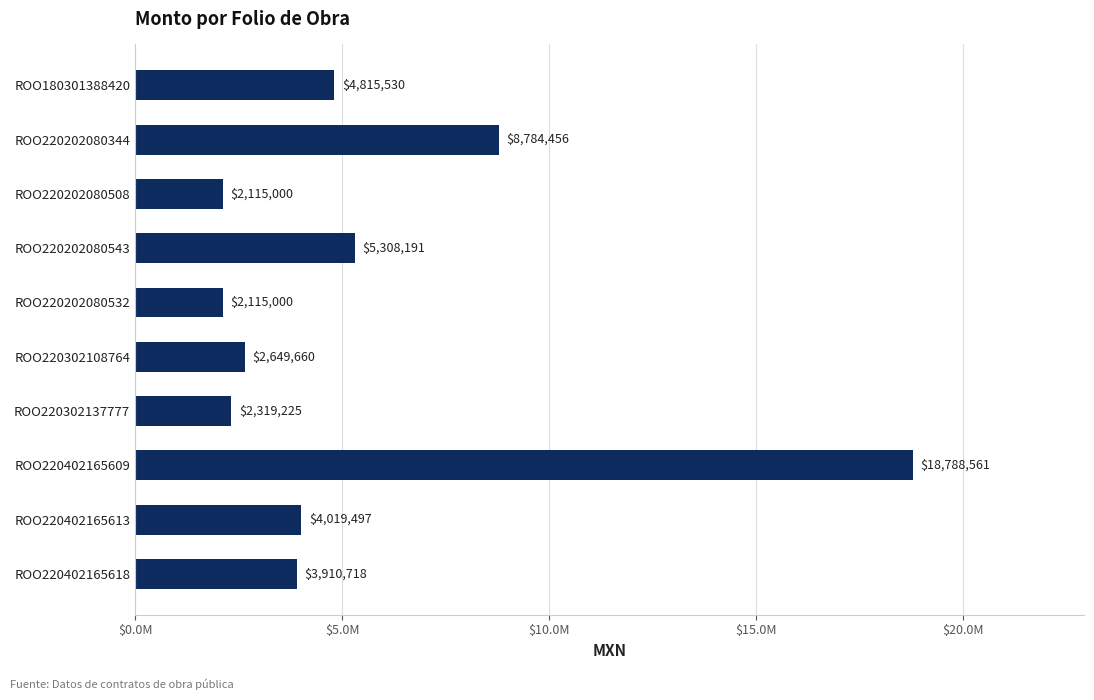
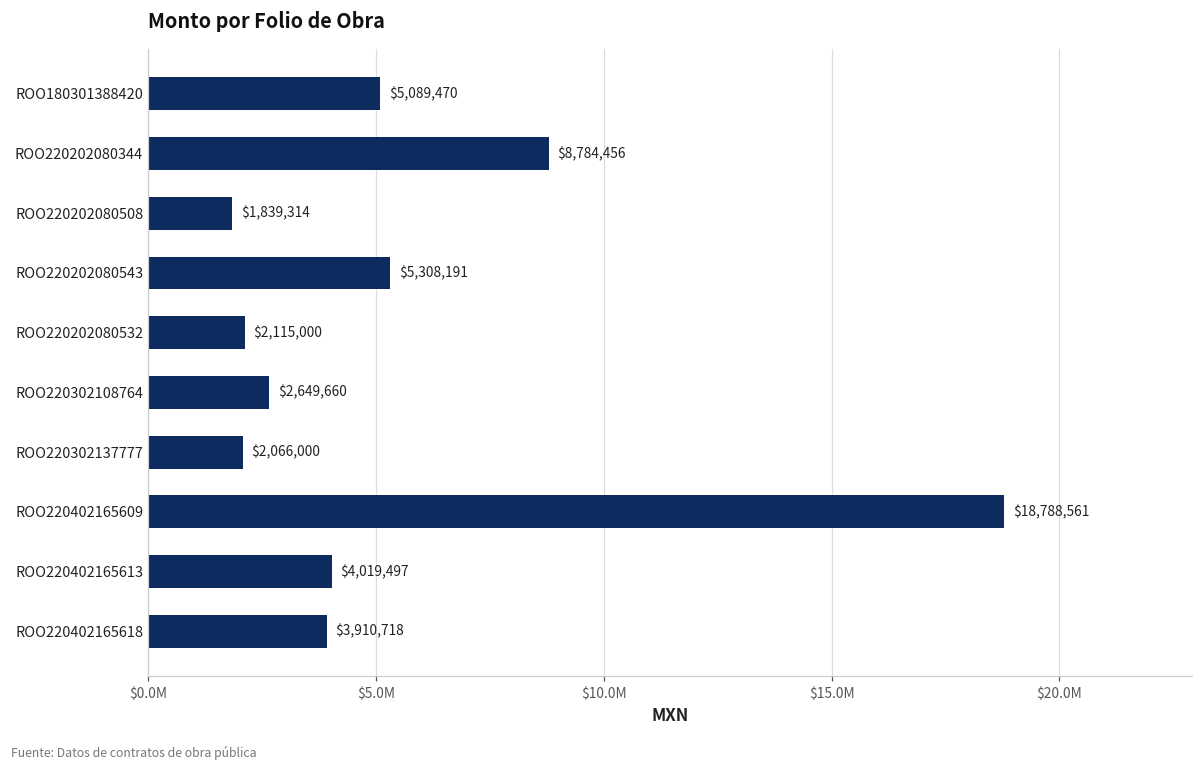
  {
-   "ROO180301388420": "$4,815,530",
+   "ROO180301388420": "$5,089,470",
    "ROO220202080344": "$8,784,456",
-   "ROO220202080508": "$2,115,000",
+   "ROO220202080508": "$1,839,314",
    "ROO220202080543": "$5,308,191",
    "ROO220202080532": "$2,115,000",
    "ROO220302108764": "$2,649,660",
-   "ROO220302137777": "$2,319,225",
+   "ROO220302137777": "$2,066,000",
    "ROO220402165609": "$18,788,561",
    "ROO220402165613": "$4,019,497",
    "ROO220402165618": "$3,910,718"
  }
